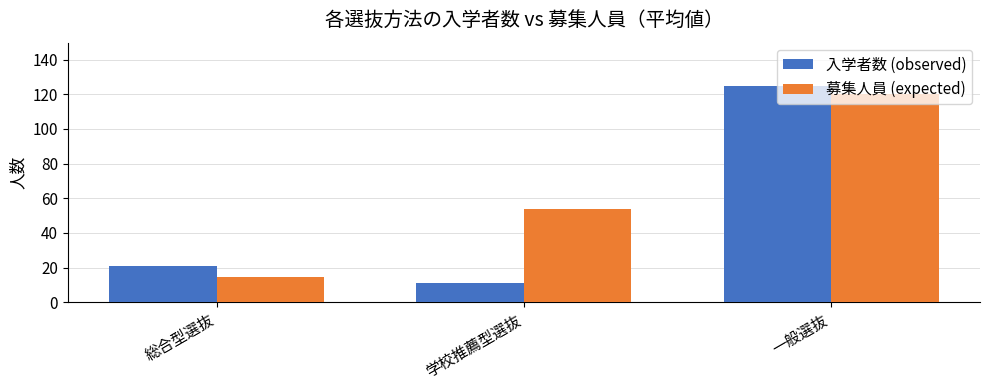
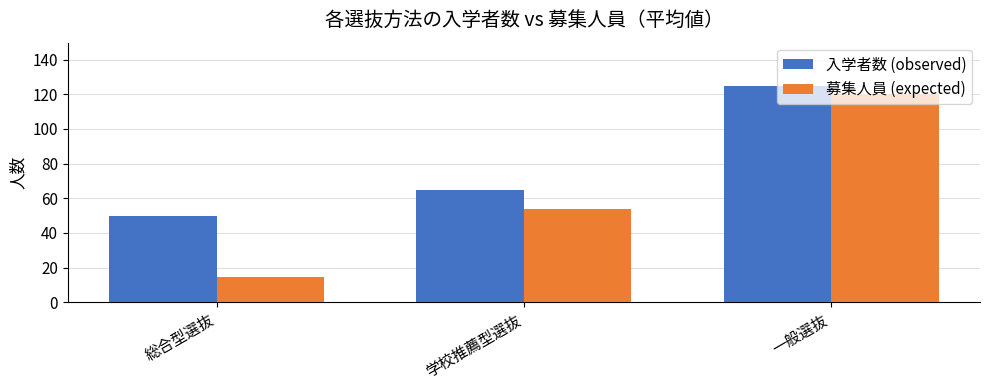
  {
    "入学者数 (observed)": {
-     "総合型選抜": 21,
-     "学校推薦型選抜": 11
+     "総合型選抜": 50,
+     "学校推薦型選抜": 65
    },
    "募集人員 (expected)": {
      "総合型選抜": 15,
      "学校推薦型選抜": 54
    }
  }
